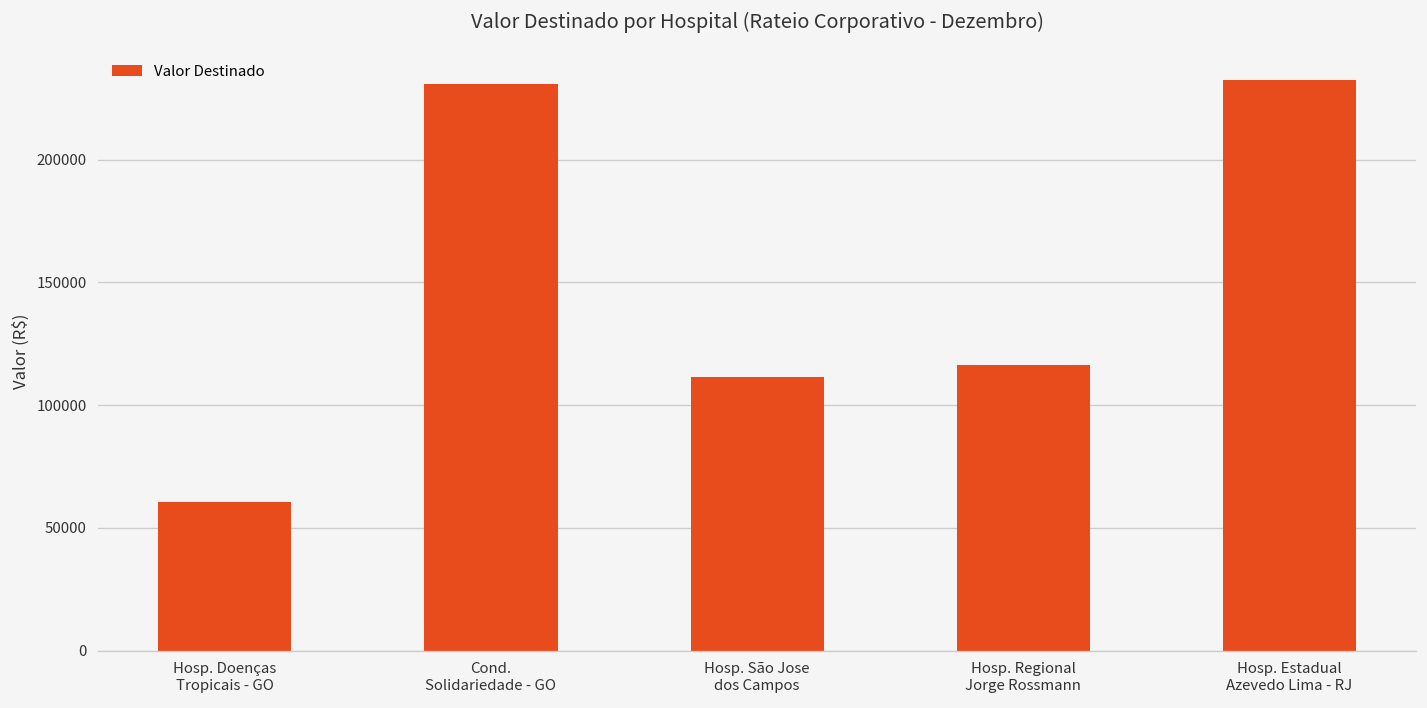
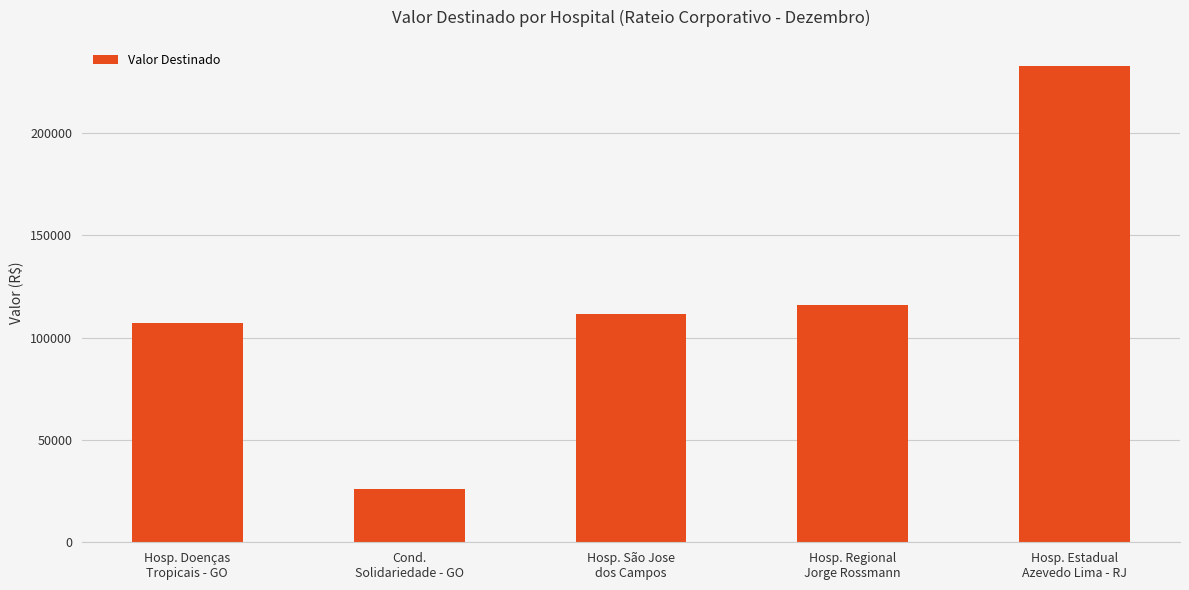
  {
-   "Hosp. Doenças Tropicais - GO": 60000,
-   "Cond. Solidariedade - GO": 231000,
+   "Hosp. Doenças Tropicais - GO": 107000,
+   "Cond. Solidariedade - GO": 26000,
    "Hosp. São Jose dos Campos": 111000,
    "Hosp. Regional Jorge Rossmann": 116000,
    "Hosp. Estadual Azevedo Lima - RJ": 233000
  }
